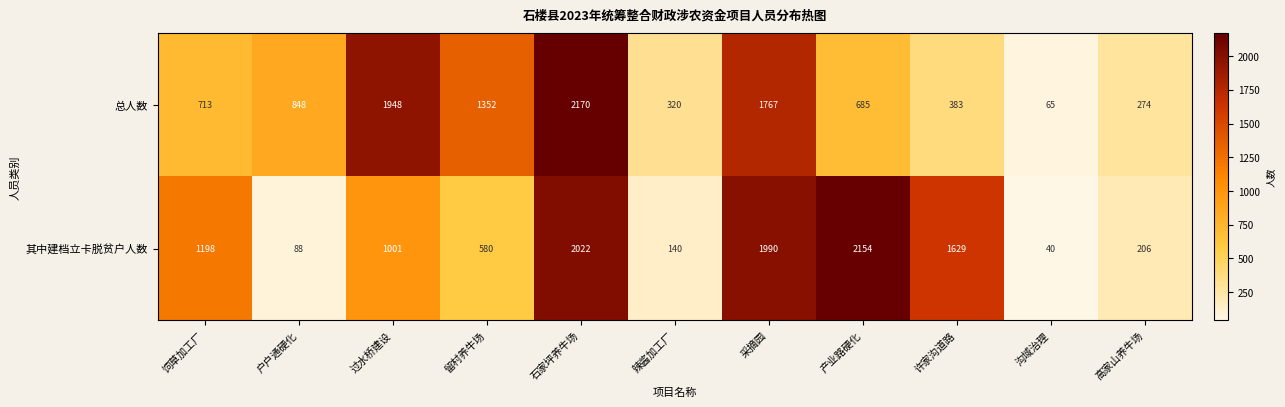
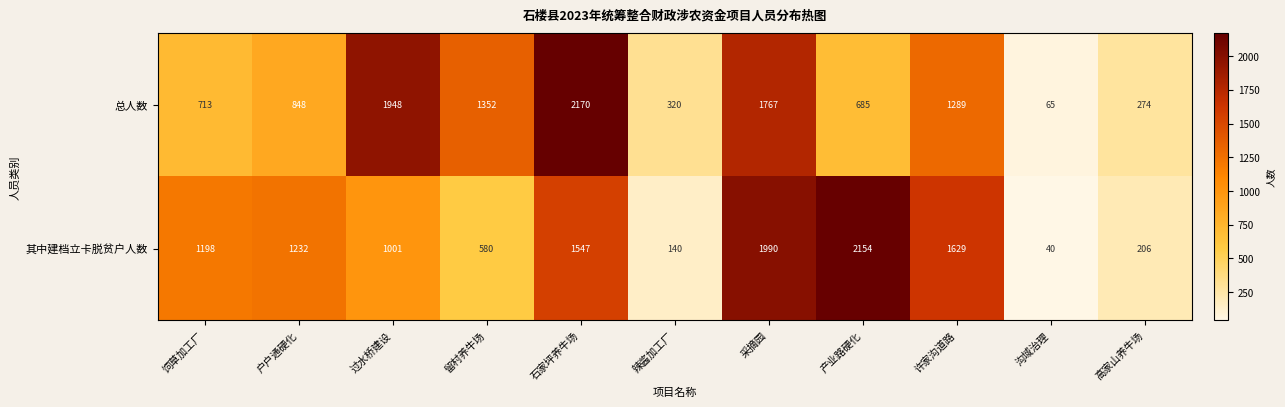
  {
    "总人数": {
      "饲草加工厂": 713,
      "户户通硬化": 848,
      "过水桥建设": 1948,
      "留村养牛场": 1352,
      "石家坪养牛场": 2170,
      "辣酱加工厂": 320,
      "采摘园": 1767,
      "产业路硬化": 685,
-     "许家沟道路": 383,
+     "许家沟道路": 1289,
      "沟域治理": 65,
      "高家山养牛场": 274
    },
    "其中建档立卡脱贫户人数": {
      "饲草加工厂": 1198,
-     "户户通硬化": 88,
+     "户户通硬化": 1232,
      "过水桥建设": 1001,
      "留村养牛场": 580,
-     "石家坪养牛场": 2022,
+     "石家坪养牛场": 1547,
      "辣酱加工厂": 140,
      "采摘园": 1990,
      "产业路硬化": 2154,
      "许家沟道路": 1629,
      "沟域治理": 40,
      "高家山养牛场": 206
    }
  }
